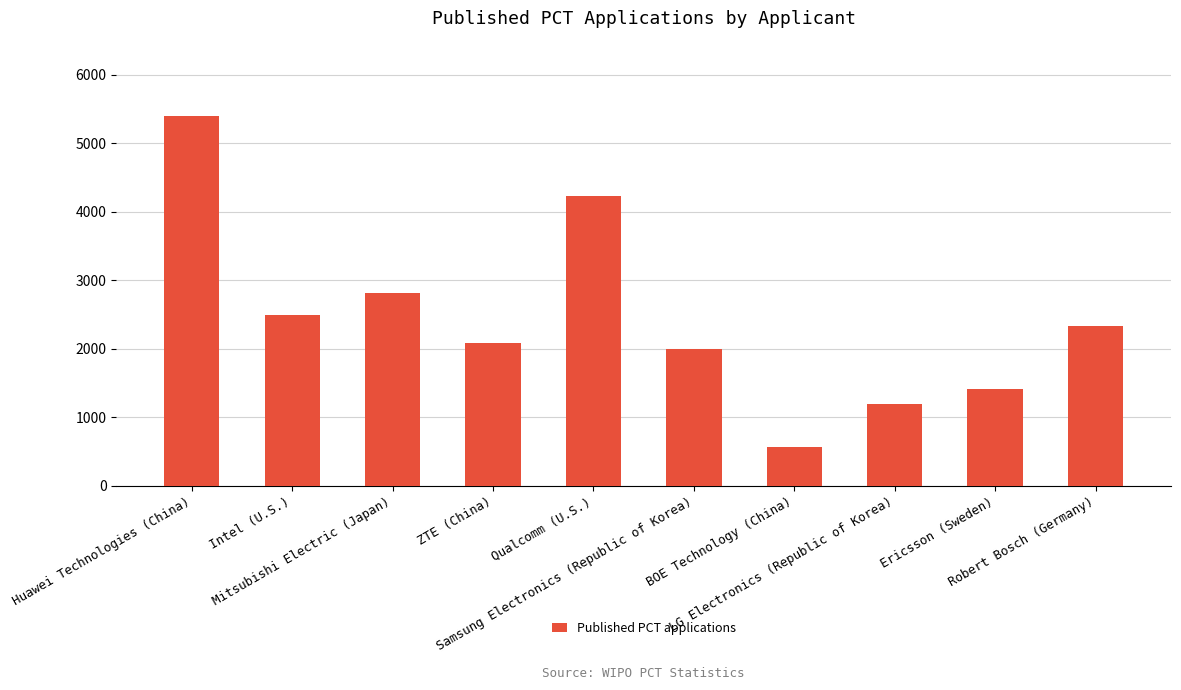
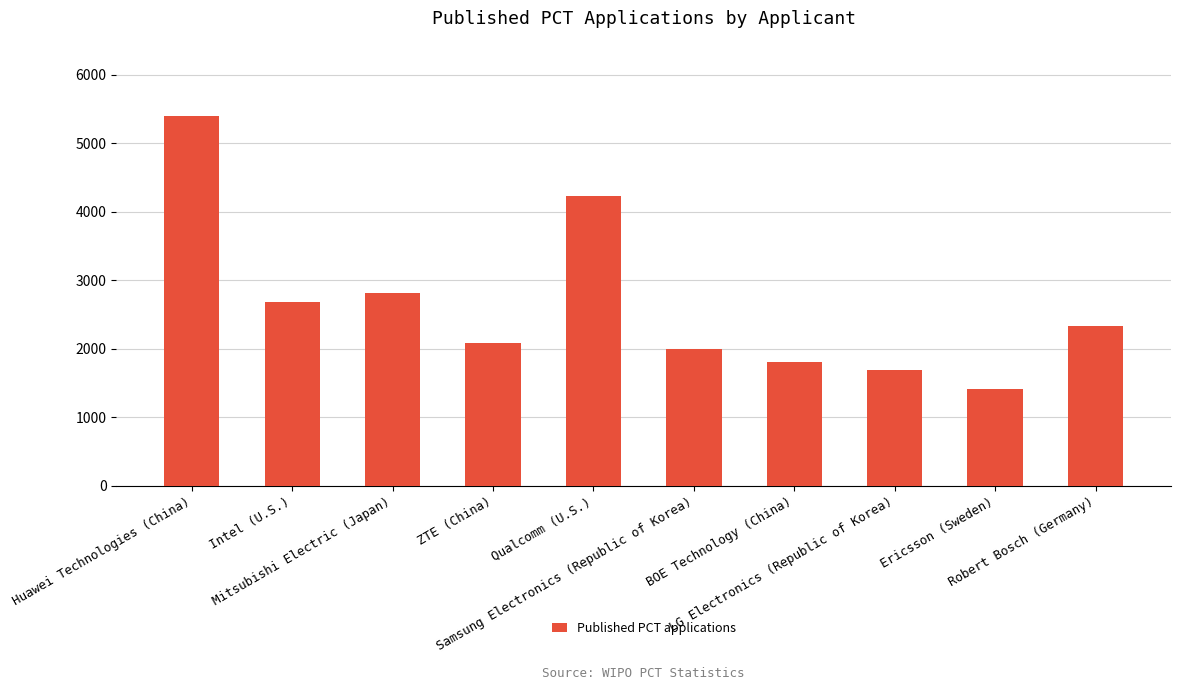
  {
    "Huawei Technologies (China)": 5400,
-   "Intel (U.S.)": 2500,
+   "Intel (U.S.)": 2700,
    "Mitsubishi Electric (Japan)": 2800,
    "ZTE (China)": 2100,
    "Qualcomm (U.S.)": 4200,
    "Samsung Electronics (Republic of Korea)": 2000,
-   "BOE Technology (China)": 600,
-   "LG Electronics (Republic of Korea)": 1200,
+   "BOE Technology (China)": 1800,
+   "LG Electronics (Republic of Korea)": 1700,
    "Ericsson (Sweden)": 1400,
    "Robert Bosch (Germany)": 2300
  }
